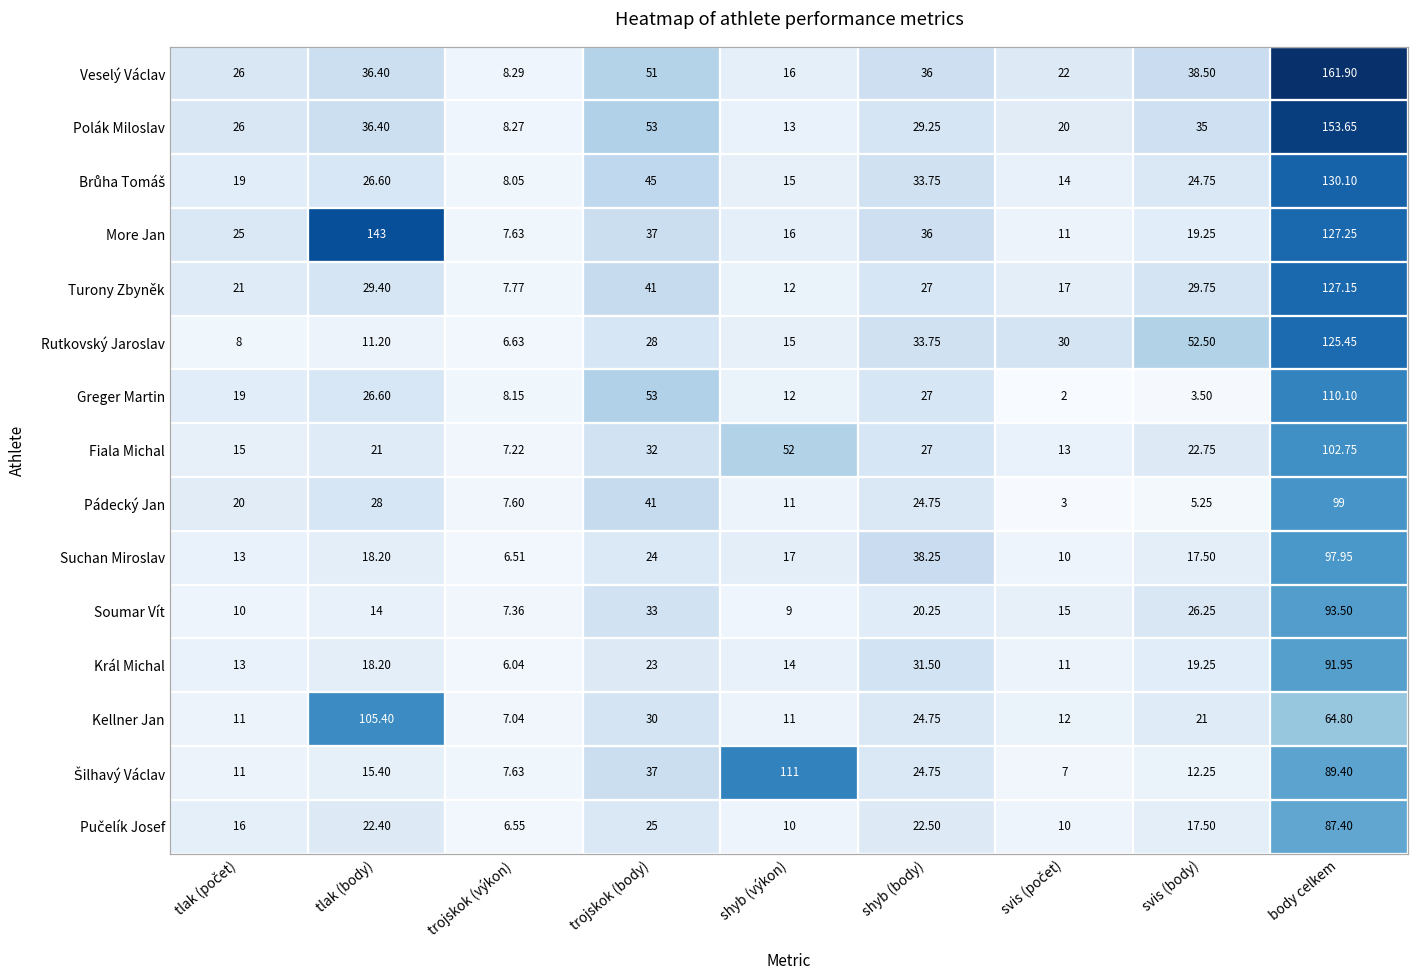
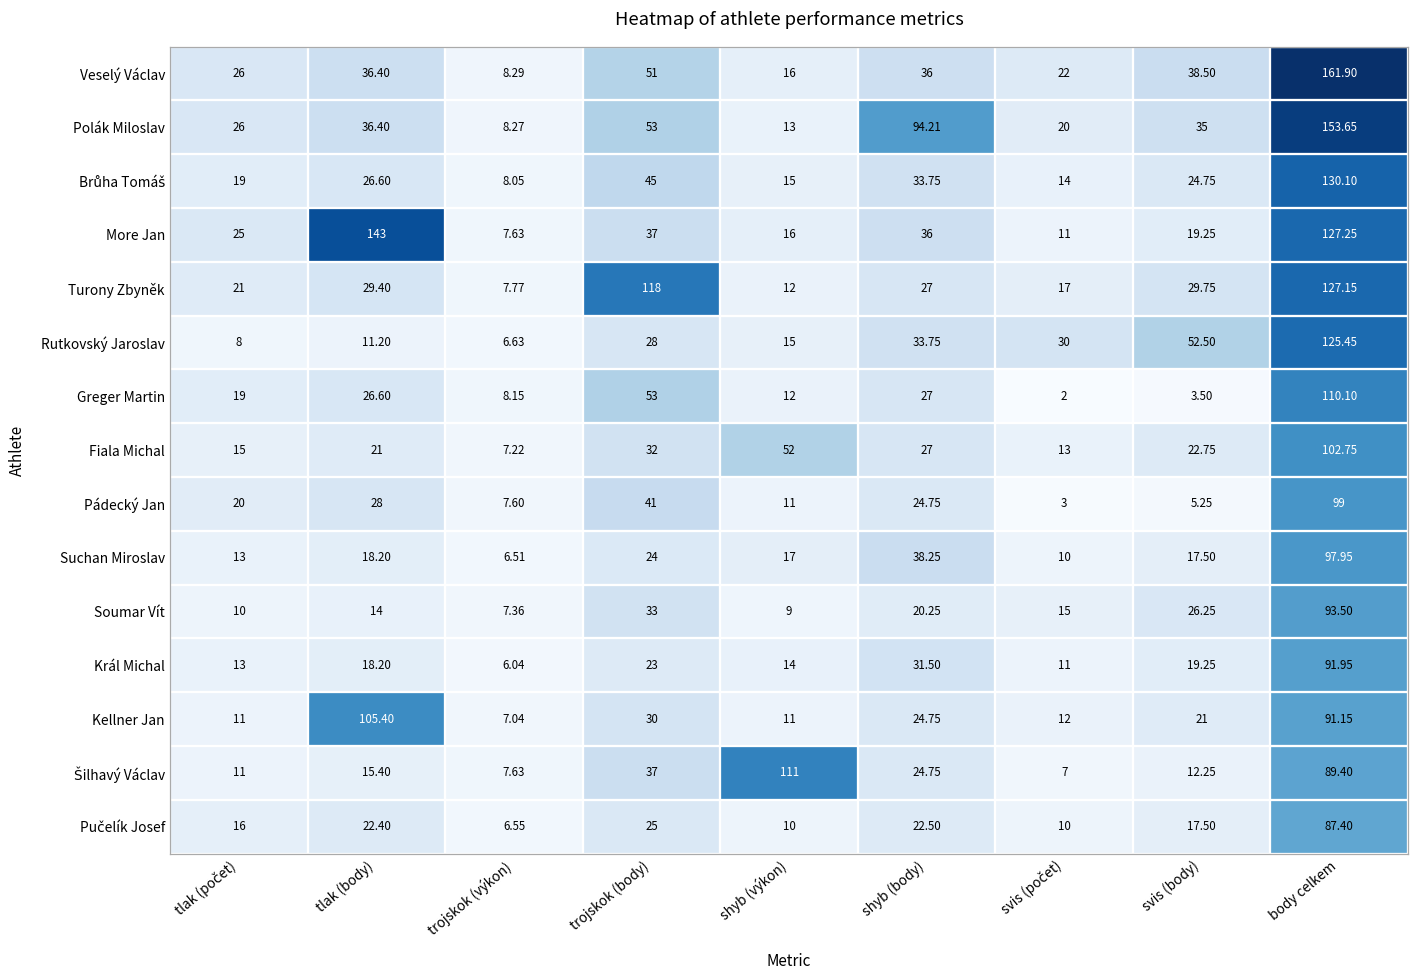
  {
    "Veselý Václav": {
      "tlak (počet)": 26,
      "tlak (body)": 36.40,
      "trojskok (výkon)": 8.29,
      "trojskok (body)": 51,
      "shyb (výkon)": 16,
      "shyb (body)": 36,
      "svis (počet)": 22,
      "svis (body)": 38.50,
      "body celkem": 161.90
    },
    "Polák Miloslav": {
      "tlak (počet)": 26,
      "tlak (body)": 36.40,
      "trojskok (výkon)": 8.27,
      "trojskok (body)": 53,
      "shyb (výkon)": 13,
-     "shyb (body)": 29.25,
+     "shyb (body)": 94.21,
      "svis (počet)": 20,
      "svis (body)": 35,
      "body celkem": 153.65
    },
    "Brůha Tomáš": {
      "tlak (počet)": 19,
      "tlak (body)": 26.60,
      "trojskok (výkon)": 8.05,
      "trojskok (body)": 45,
      "shyb (výkon)": 15,
      "shyb (body)": 33.75,
      "svis (počet)": 14,
      "svis (body)": 24.75,
      "body celkem": 130.10
    },
    "More Jan": {
      "tlak (počet)": 25,
      "tlak (body)": 143,
      "trojskok (výkon)": 7.63,
      "trojskok (body)": 37,
      "shyb (výkon)": 16,
      "shyb (body)": 36,
      "svis (počet)": 11,
      "svis (body)": 19.25,
      "body celkem": 127.25
    },
    "Turony Zbyněk": {
      "tlak (počet)": 21,
      "tlak (body)": 29.40,
      "trojskok (výkon)": 7.77,
-     "trojskok (body)": 41,
+     "trojskok (body)": 118,
      "shyb (výkon)": 12,
      "shyb (body)": 27,
      "svis (počet)": 17,
      "svis (body)": 29.75,
      "body celkem": 127.15
    },
    "Rutkovský Jaroslav": {
      "tlak (počet)": 8,
      "tlak (body)": 11.20,
      "trojskok (výkon)": 6.63,
      "trojskok (body)": 28,
      "shyb (výkon)": 15,
      "shyb (body)": 33.75,
      "svis (počet)": 30,
      "svis (body)": 52.50,
      "body celkem": 125.45
    },
    "Greger Martin": {
      "tlak (počet)": 19,
      "tlak (body)": 26.60,
      "trojskok (výkon)": 8.15,
      "trojskok (body)": 53,
      "shyb (výkon)": 12,
      "shyb (body)": 27,
      "svis (počet)": 2,
      "svis (body)": 3.50,
      "body celkem": 110.10
    },
    "Fiala Michal": {
      "tlak (počet)": 15,
      "tlak (body)": 21,
      "trojskok (výkon)": 7.22,
      "trojskok (body)": 32,
      "shyb (výkon)": 52,
      "shyb (body)": 27,
      "svis (počet)": 13,
      "svis (body)": 22.75,
      "body celkem": 102.75
    },
    "Pádecký Jan": {
      "tlak (počet)": 20,
      "tlak (body)": 28,
      "trojskok (výkon)": 7.60,
      "trojskok (body)": 41,
      "shyb (výkon)": 11,
      "shyb (body)": 24.75,
      "svis (počet)": 3,
      "svis (body)": 5.25,
      "body celkem": 99
    },
    "Suchan Miroslav": {
      "tlak (počet)": 13,
      "tlak (body)": 18.20,
      "trojskok (výkon)": 6.51,
      "trojskok (body)": 24,
      "shyb (výkon)": 17,
      "shyb (body)": 38.25,
      "svis (počet)": 10,
      "svis (body)": 17.50,
      "body celkem": 97.95
    },
    "Soumar Vít": {
      "tlak (počet)": 10,
      "tlak (body)": 14,
      "trojskok (výkon)": 7.36,
      "trojskok (body)": 33,
      "shyb (výkon)": 9,
      "shyb (body)": 20.25,
      "svis (počet)": 15,
      "svis (body)": 26.25,
      "body celkem": 93.50
    },
    "Král Michal": {
      "tlak (počet)": 13,
      "tlak (body)": 18.20,
      "trojskok (výkon)": 6.04,
      "trojskok (body)": 23,
      "shyb (výkon)": 14,
      "shyb (body)": 31.50,
      "svis (počet)": 11,
      "svis (body)": 19.25,
      "body celkem": 91.95
    },
    "Kellner Jan": {
      "tlak (počet)": 11,
      "tlak (body)": 105.40,
      "trojskok (výkon)": 7.04,
      "trojskok (body)": 30,
      "shyb (výkon)": 11,
      "shyb (body)": 24.75,
      "svis (počet)": 12,
      "svis (body)": 21,
-     "body celkem": 64.80
+     "body celkem": 91.15
    },
    "Šilhavý Václav": {
      "tlak (počet)": 11,
      "tlak (body)": 15.40,
      "trojskok (výkon)": 7.63,
      "trojskok (body)": 37,
      "shyb (výkon)": 111,
      "shyb (body)": 24.75,
      "svis (počet)": 7,
      "svis (body)": 12.25,
      "body celkem": 89.40
    },
    "Pučelík Josef": {
      "tlak (počet)": 16,
      "tlak (body)": 22.40,
      "trojskok (výkon)": 6.55,
      "trojskok (body)": 25,
      "shyb (výkon)": 10,
      "shyb (body)": 22.50,
      "svis (počet)": 10,
      "svis (body)": 17.50,
      "body celkem": 87.40
    }
  }
